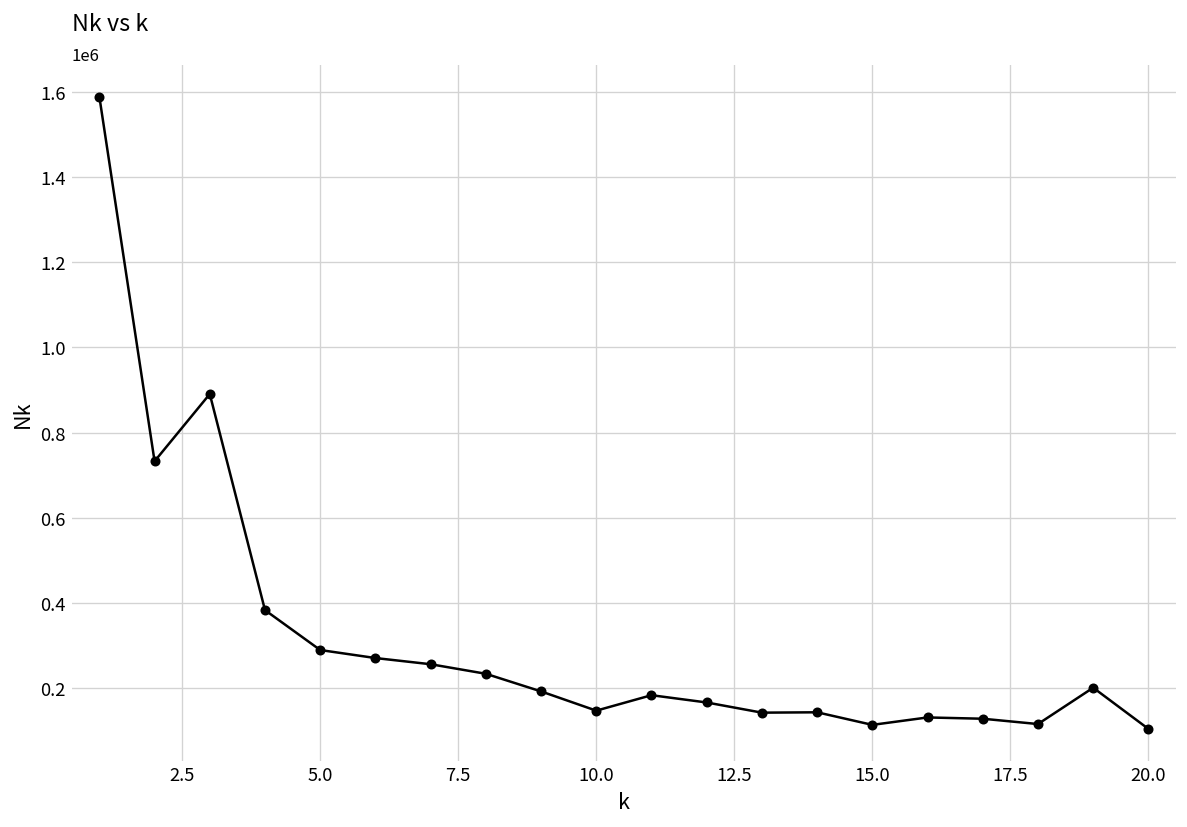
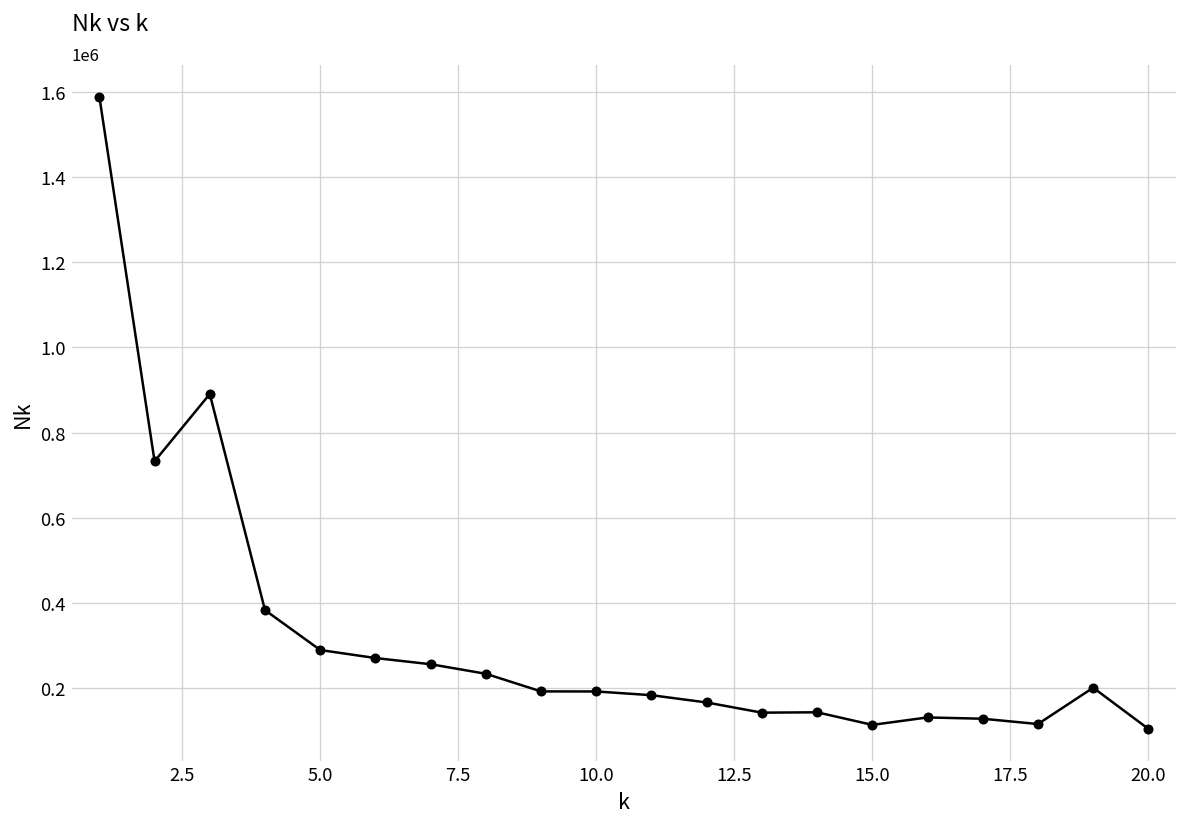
  {
    "5.0": 290000,
-   "10.0": 150000,
+   "10.0": 190000,
    "15.0": 110000,
    "20.0": 100000
  }
